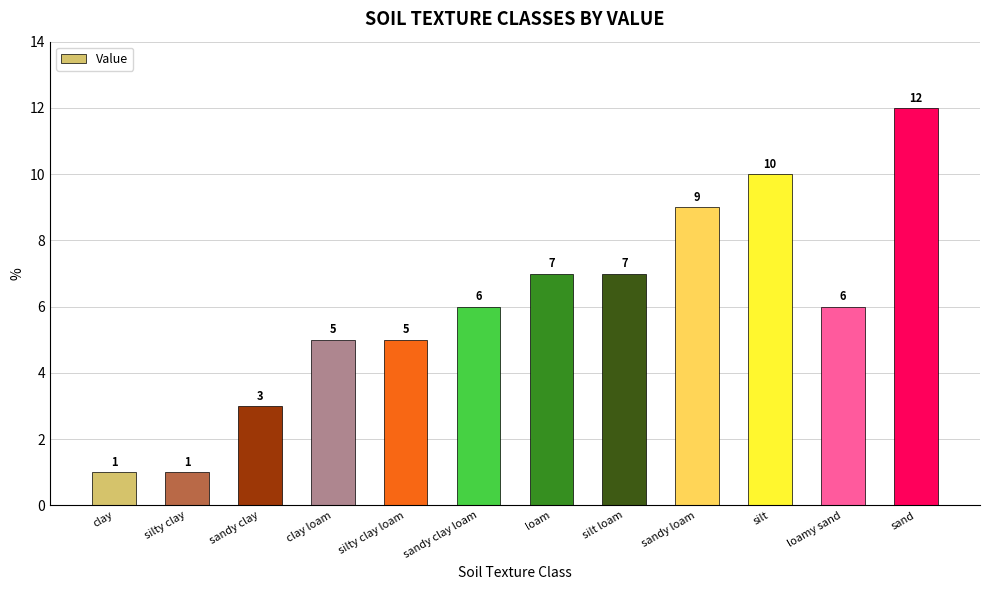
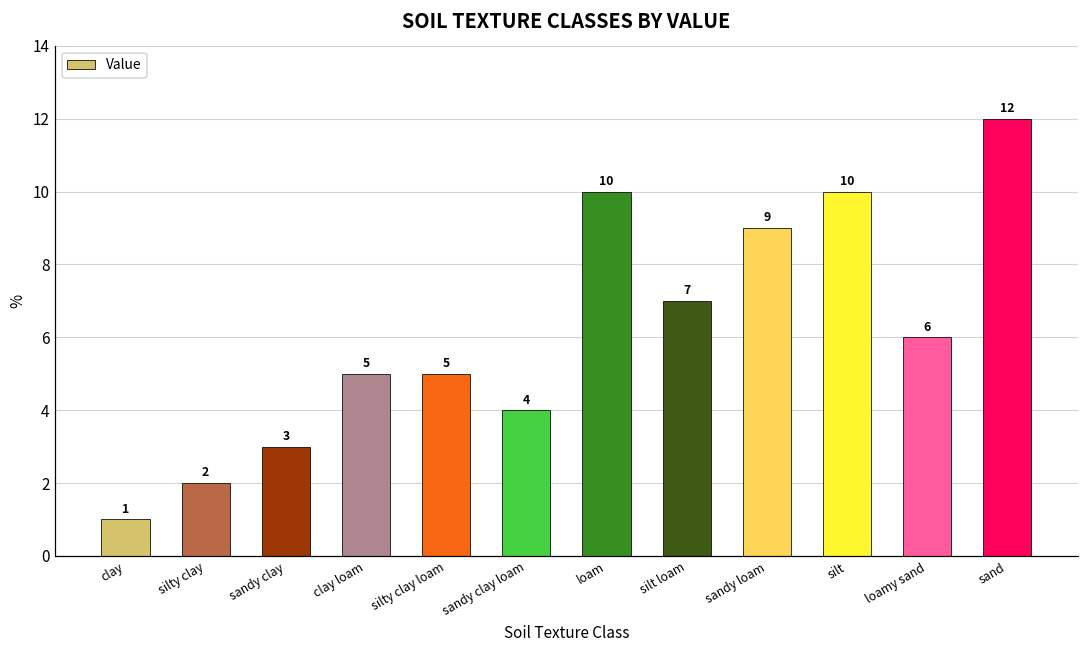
  {
    "clay": 1,
-   "silty clay": 1,
+   "silty clay": 2,
    "sandy clay": 3,
    "clay loam": 5,
    "silty clay loam": 5,
-   "sandy clay loam": 6,
-   "loam": 7,
+   "sandy clay loam": 4,
+   "loam": 10,
    "silt loam": 7,
    "sandy loam": 9,
    "silt": 10,
    "loamy sand": 6,
    "sand": 12
  }
